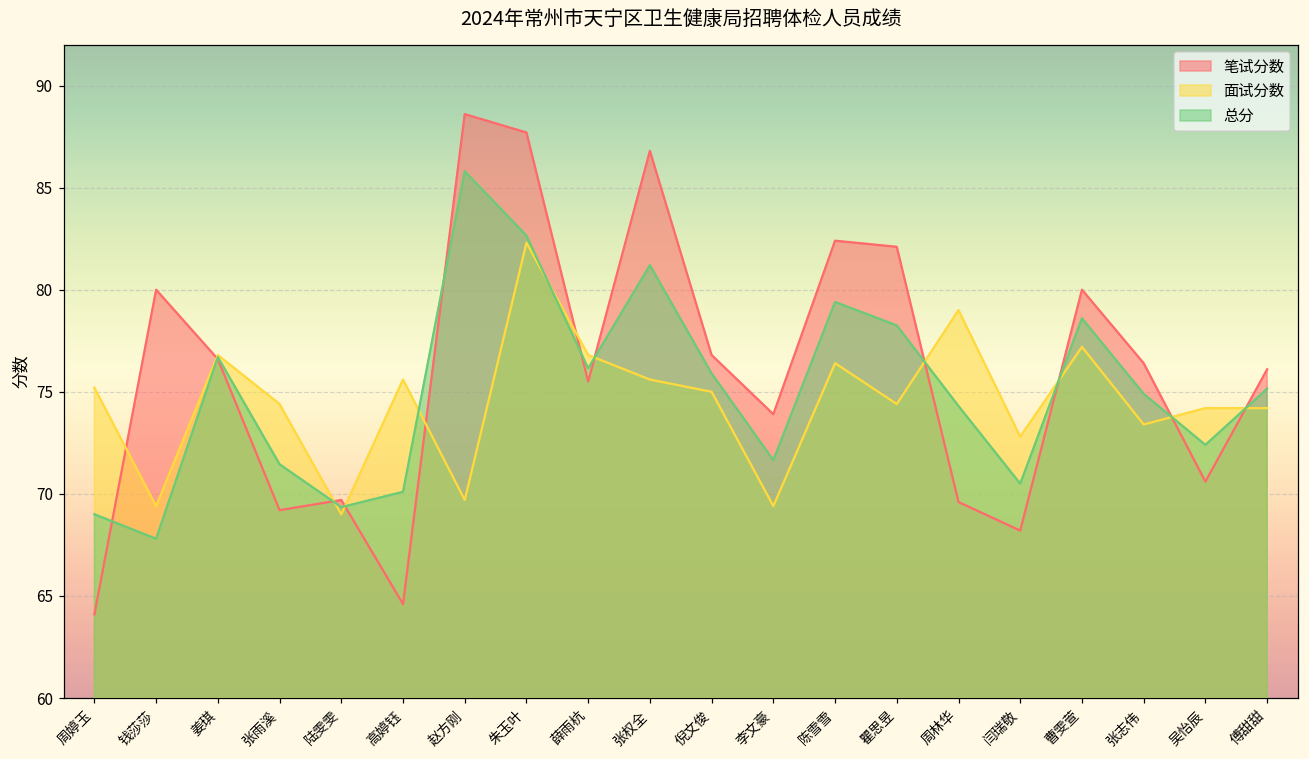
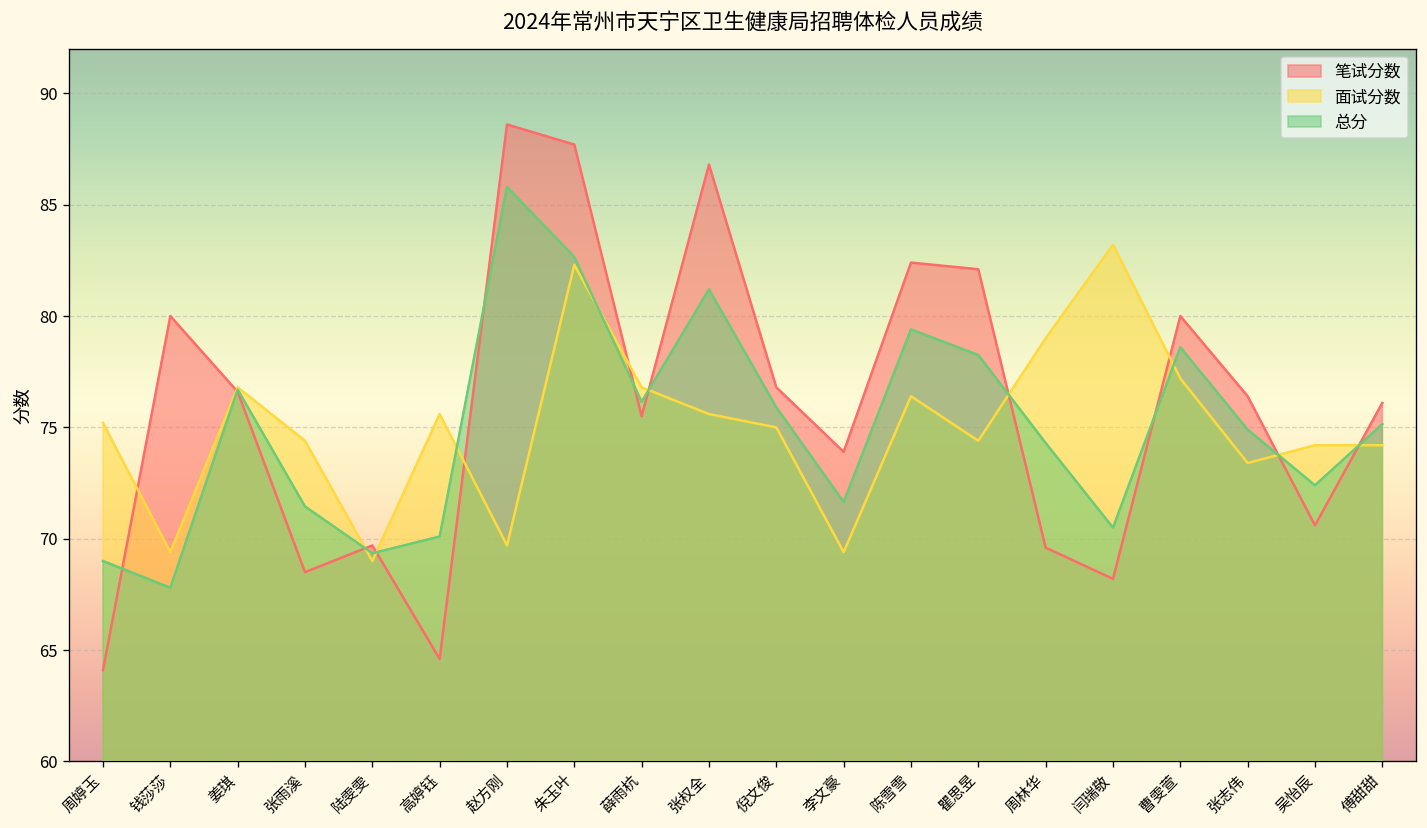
  {
    "笔试分数": {
      "周婷玉": 64.1,
      "钱莎莎": 80.0,
-     "张雨溪": 69.2,
+     "张雨溪": 68.5,
      "陆雯雯": 69.7,
      "高婷钰": 64.6,
      "赵方刚": 88.6,
      "朱玉叶": 87.7,
      "薛雨杭": 75.5,
      "张权全": 86.8,
      "倪文俊": 76.8,
      "李文豪": 73.9,
      "陈雪雪": 82.4,
      "瞿思昱": 82.1,
      "周林华": 69.6,
      "闫瑞敬": 68.2,
      "曹雯萱": 80.0,
      "张志伟": 76.4,
      "吴怡辰": 70.6,
      "傅甜甜": 76.1
    },
    "面试分数": {
      "周婷玉": 75.2,
      "钱莎莎": 69.4,
      "张雨溪": 74.4,
      "陆雯雯": 69.0,
      "高婷钰": 75.6,
      "赵方刚": 69.7,
      "朱玉叶": 82.3,
      "薛雨杭": 76.8,
      "张权全": 75.6,
      "倪文俊": 75.0,
      "李文豪": 69.4,
      "陈雪雪": 76.4,
      "瞿思昱": 74.4,
      "周林华": 79.0,
-     "闫瑞敬": 72.8,
+     "闫瑞敬": 83.2,
      "曹雯萱": 77.2,
      "张志伟": 73.4,
      "吴怡辰": 74.2,
      "傅甜甜": 74.2
    },
    "总分": {
      "周婷玉": 69.0,
      "钱莎莎": 67.8,
      "张雨溪": 71.5,
      "陆雯雯": 69.4,
      "高婷钰": 70.1,
      "赵方刚": 85.8,
      "朱玉叶": 82.7,
      "薛雨杭": 76.2,
      "张权全": 81.2,
      "倪文俊": 75.9,
      "李文豪": 71.7,
      "陈雪雪": 79.4,
      "瞿思昱": 78.3,
      "周林华": 74.3,
      "闫瑞敬": 70.5,
      "曹雯萱": 78.6,
      "张志伟": 74.9,
      "吴怡辰": 72.4,
      "傅甜甜": 75.2
    }
  }
